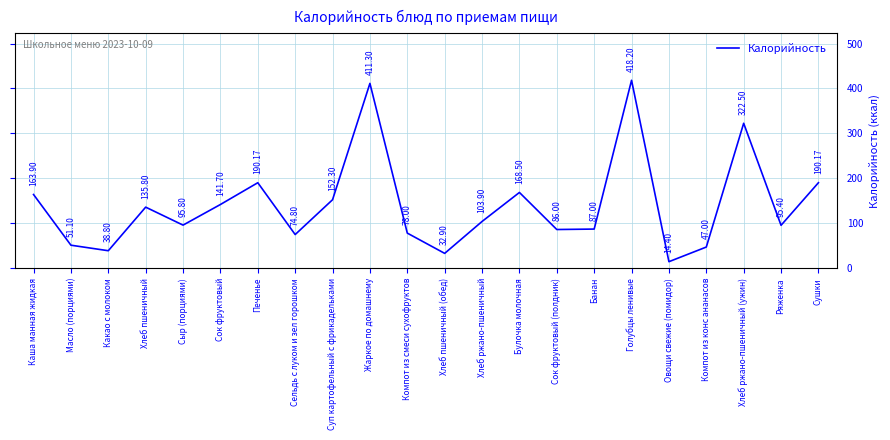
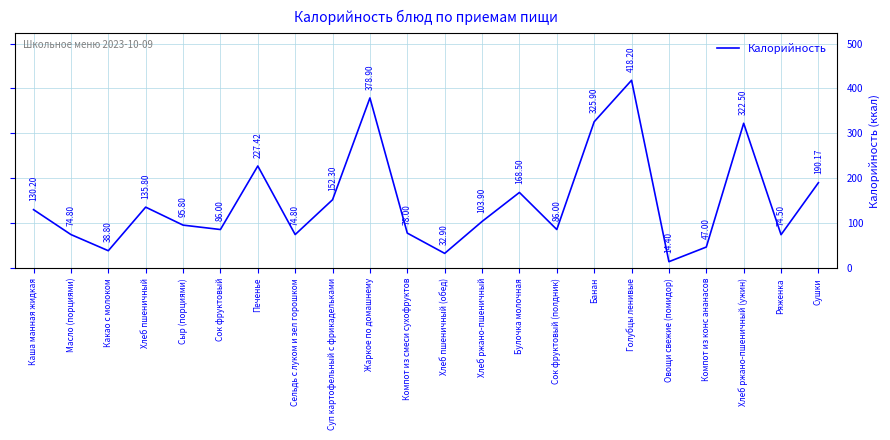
  {
-   "Каша манная жидкая": 163.90,
-   "Масло (порциями)": 51.10,
+   "Каша манная жидкая": 130.20,
+   "Масло (порциями)": 74.80,
    "Какао с молоком": 38.80,
    "Хлеб пшеничный": 135.80,
    "Сыр (порциями)": 95.80,
-   "Сок фруктовый": 141.70,
-   "Печенье": 190.17,
+   "Сок фруктовый": 86.00,
+   "Печенье": 227.42,
    "Сельдь с луком и зел горошком": 74.80,
    "Суп картофельный с фрикадельками": 152.30,
-   "Жаркое по домашнему": 411.30,
+   "Жаркое по домашнему": 378.90,
    "Компот из смеси сухофруктов": 78.00,
    "Хлеб пшеничный (обед)": 32.90,
    "Хлеб ржано-пшеничный": 103.90,
    "Булочка молочная": 168.50,
    "Сок фруктовый (полдник)": 86.00,
-   "Банан": 87.00,
+   "Банан": 325.90,
    "Голубцы ленивые": 418.20,
    "Овощи свежие (помидор)": 14.40,
    "Компот из конс ананасов": 47.00,
    "Хлеб ржано-пшеничный (ужин)": 322.50,
-   "Ряженка": 95.40,
+   "Ряженка": 74.50,
    "Сушки": 190.17
  }
